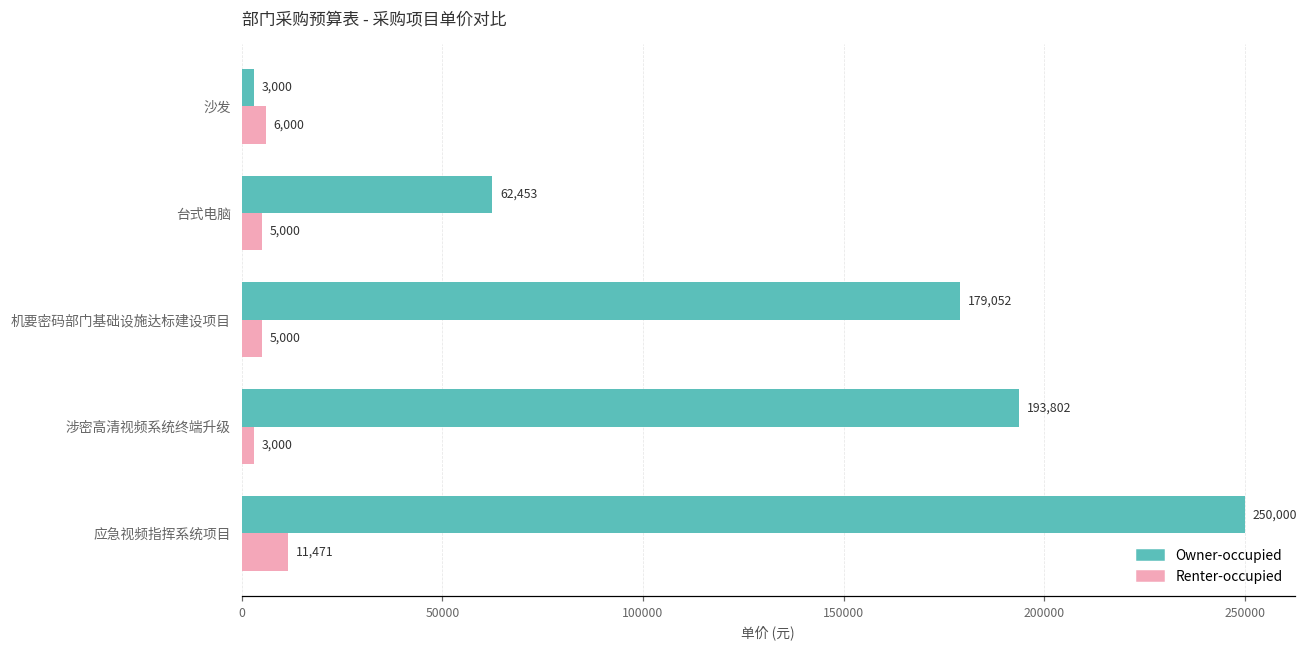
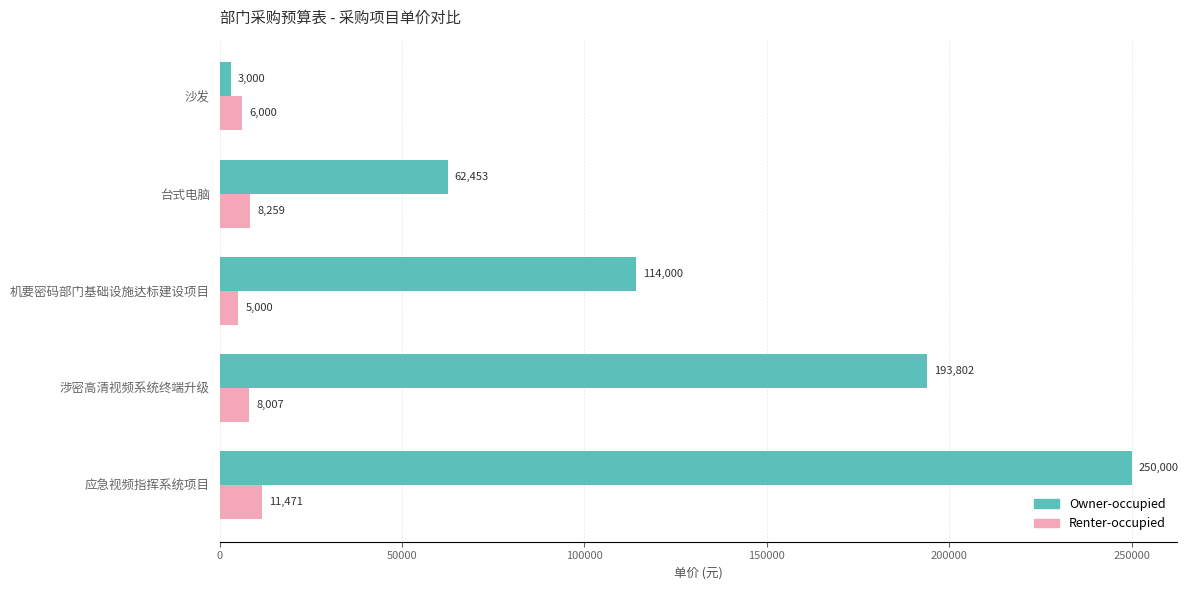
  {
    "Owner-occupied": {
      "沙发": "3,000",
      "台式电脑": "62,453",
-     "机要密码部门基础设施达标建设项目": "179,052",
+     "机要密码部门基础设施达标建设项目": "114,000",
      "涉密高清视频系统终端升级": "193,802",
      "应急视频指挥系统项目": "250,000"
    },
    "Renter-occupied": {
      "沙发": "6,000",
-     "台式电脑": "5,000",
+     "台式电脑": "8,259",
      "机要密码部门基础设施达标建设项目": "5,000",
-     "涉密高清视频系统终端升级": "3,000",
+     "涉密高清视频系统终端升级": "8,007",
      "应急视频指挥系统项目": "11,471"
    }
  }
